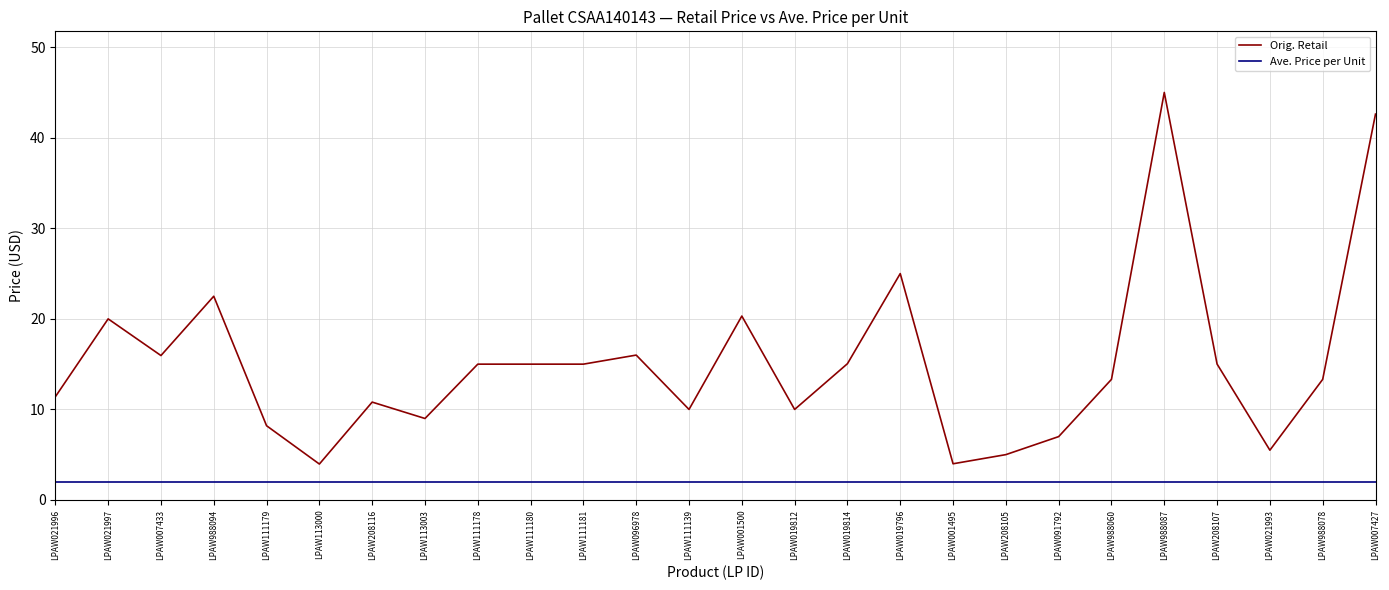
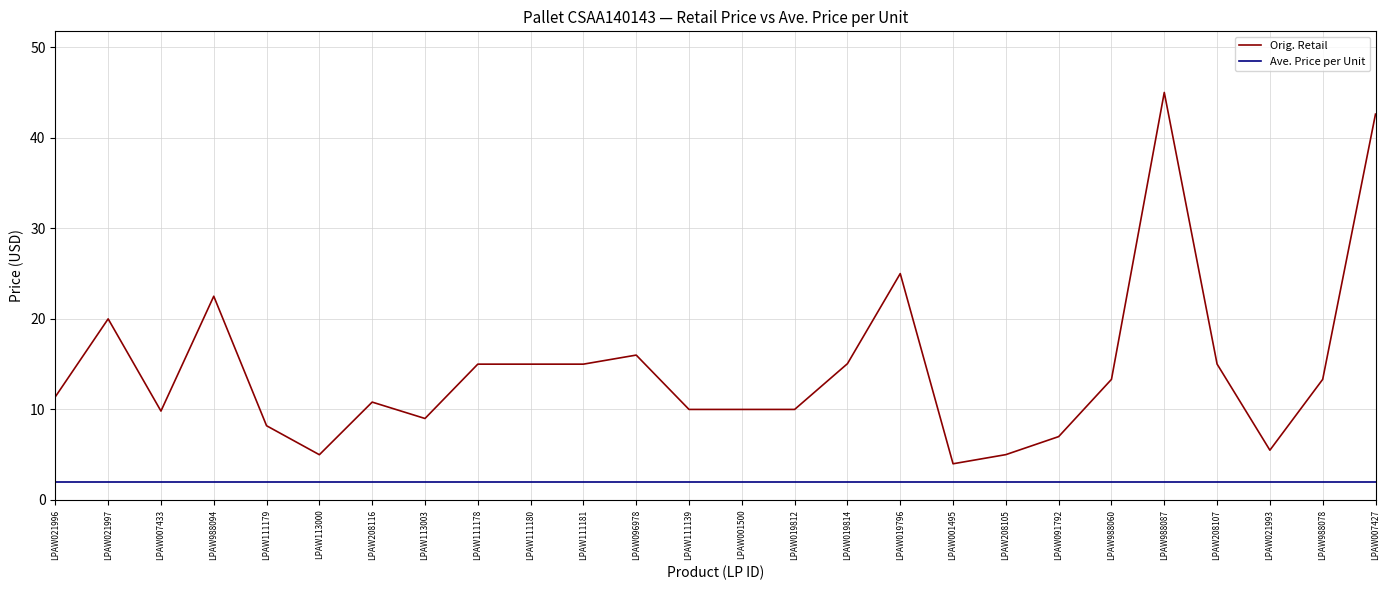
  {
    "Orig. Retail": {
      "LPAW021996": 11,
      "LPAW021997": 20,
-     "LPAW007433": 16,
+     "LPAW007433": 10,
      "LPAW988094": 22,
      "LPAW111179": 8,
-     "LPAW113000": 4,
+     "LPAW113000": 5,
      "LPAW208116": 11,
      "LPAW113003": 9,
      "LPAW111178": 15,
      "LPAW111180": 15,
      "LPAW111181": 15,
      "LPAW096978": 16,
      "LPAW111139": 10,
-     "LPAW001500": 20,
+     "LPAW001500": 10,
      "LPAW019812": 10,
      "LPAW019814": 15,
      "LPAW019796": 25,
      "LPAW001495": 4,
      "LPAW208105": 5,
      "LPAW091792": 7,
      "LPAW988060": 13,
      "LPAW988087": 45,
      "LPAW208107": 15,
      "LPAW021993": 5,
      "LPAW988078": 13,
      "LPAW007427": 43
    },
    "Ave. Price per Unit": {
      "LPAW021996": 2,
      "LPAW021997": 2,
      "LPAW007433": 2,
      "LPAW988094": 2,
      "LPAW111179": 2,
      "LPAW113000": 2,
      "LPAW208116": 2,
      "LPAW113003": 2,
      "LPAW111178": 2,
      "LPAW111180": 2,
      "LPAW111181": 2,
      "LPAW096978": 2,
      "LPAW111139": 2,
      "LPAW001500": 2,
      "LPAW019812": 2,
      "LPAW019814": 2,
      "LPAW019796": 2,
      "LPAW001495": 2,
      "LPAW208105": 2,
      "LPAW091792": 2,
      "LPAW988060": 2,
      "LPAW988087": 2,
      "LPAW208107": 2,
      "LPAW021993": 2,
      "LPAW988078": 2,
      "LPAW007427": 2
    }
  }
